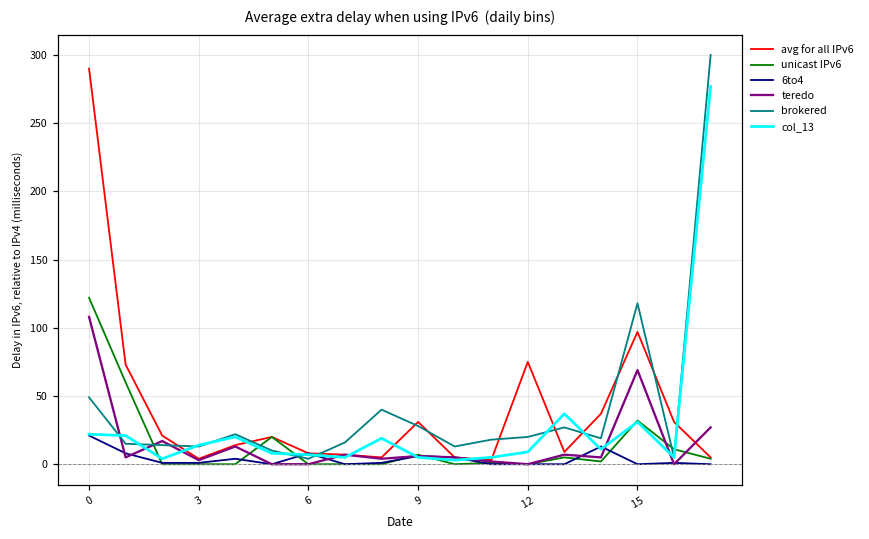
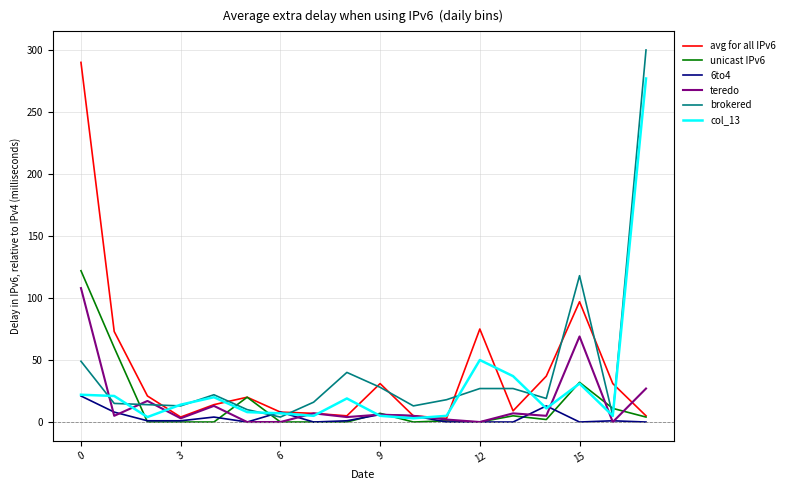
  {
    "avg for all IPv6": {
      "0": 290,
      "9": 31,
      "12": 75,
      "15": 97
    },
    "unicast IPv6": {
      "0": 122
    },
    "6to4": {
      "15": 0
    },
    "teredo": {
      "0": 108,
      "15": 69
    },
    "brokered": {
      "0": 49,
      "6": 4,
      "9": 28,
-     "12": 20,
+     "12": 27,
      "15": 118
    },
    "col_13": {
-     "12": 9
+     "12": 50
    }
  }
